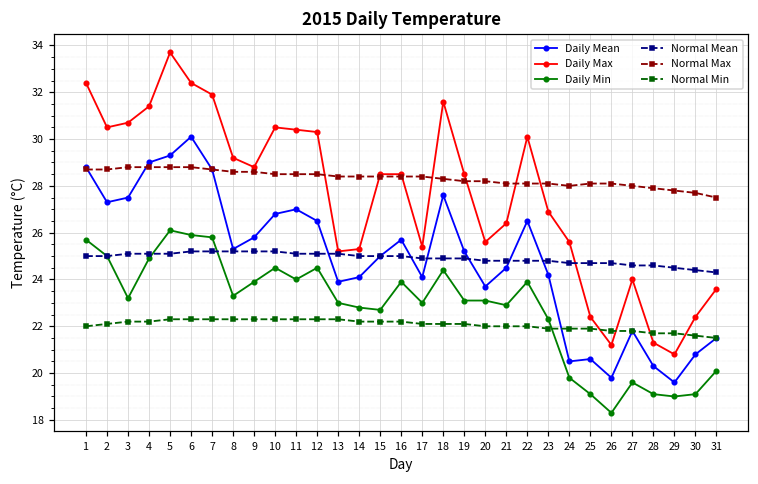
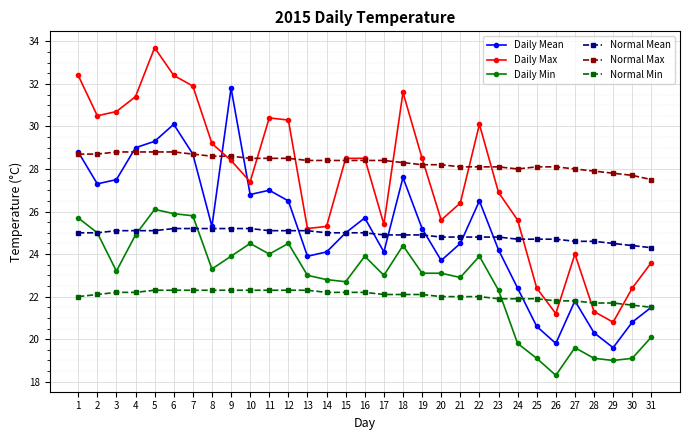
  {
    "Daily Mean": {
      "2": 27.3,
      "3": 27.5,
      "4": 29.0,
      "5": 29.3,
      "6": 30.1,
-     "9": 25.8,
+     "9": 31.8,
      "10": 26.8,
      "11": 27.0,
      "12": 26.5,
      "13": 23.9,
      "14": 24.1,
      "16": 25.7,
      "17": 24.1,
      "18": 27.6,
      "19": 25.2,
      "20": 23.7,
      "21": 24.5,
      "22": 26.5,
      "23": 24.2,
-     "24": 20.5,
+     "24": 22.4,
      "25": 20.6,
      "26": 19.8,
      "28": 20.3,
      "29": 19.6,
      "30": 20.8
    },
    "Daily Max": {
      "1": 32.4,
      "2": 30.5,
      "3": 30.7,
      "4": 31.4,
      "5": 33.7,
      "6": 32.4,
      "7": 31.9,
      "8": 29.2,
-     "9": 28.8,
-     "10": 30.5,
+     "9": 28.4,
+     "10": 27.4,
      "11": 30.4,
      "12": 30.3,
      "14": 25.3,
      "17": 25.4,
      "18": 31.6,
      "19": 28.5,
      "20": 25.6,
      "21": 26.4,
      "22": 30.1,
      "23": 26.9,
      "24": 25.6,
      "25": 22.4,
      "26": 21.2,
      "27": 24.0,
      "28": 21.3,
      "29": 20.8,
      "30": 22.4,
      "31": 23.6
    },
    "Normal Mean": {
      "1": 25.0,
      "3": 25.1,
      "4": 25.1,
      "5": 25.1,
      "6": 25.2,
      "7": 25.2,
      "9": 25.2,
      "10": 25.2,
      "11": 25.1,
      "12": 25.1,
      "14": 25.0,
      "16": 25.0,
      "17": 24.9,
      "18": 24.9,
      "19": 24.9,
      "20": 24.8,
      "21": 24.8,
      "22": 24.8,
      "23": 24.8,
      "24": 24.7,
      "25": 24.7,
      "26": 24.7,
      "27": 24.6,
      "28": 24.6,
      "29": 24.5,
      "30": 24.4,
      "31": 24.3
    },
    "Normal Max": {
      "2": 28.7,
      "3": 28.8,
      "4": 28.8,
      "5": 28.8,
      "6": 28.8,
      "8": 28.6,
      "9": 28.6,
      "10": 28.5,
      "11": 28.5,
      "12": 28.5,
      "13": 28.4,
      "14": 28.4,
      "17": 28.4,
      "18": 28.3,
      "19": 28.2,
      "20": 28.2,
      "21": 28.1,
      "22": 28.1,
      "23": 28.1,
      "24": 28.0,
      "25": 28.1,
      "26": 28.1,
      "27": 28.0,
      "28": 27.9,
      "29": 27.8,
      "30": 27.7,
      "31": 27.5
    }
  }
